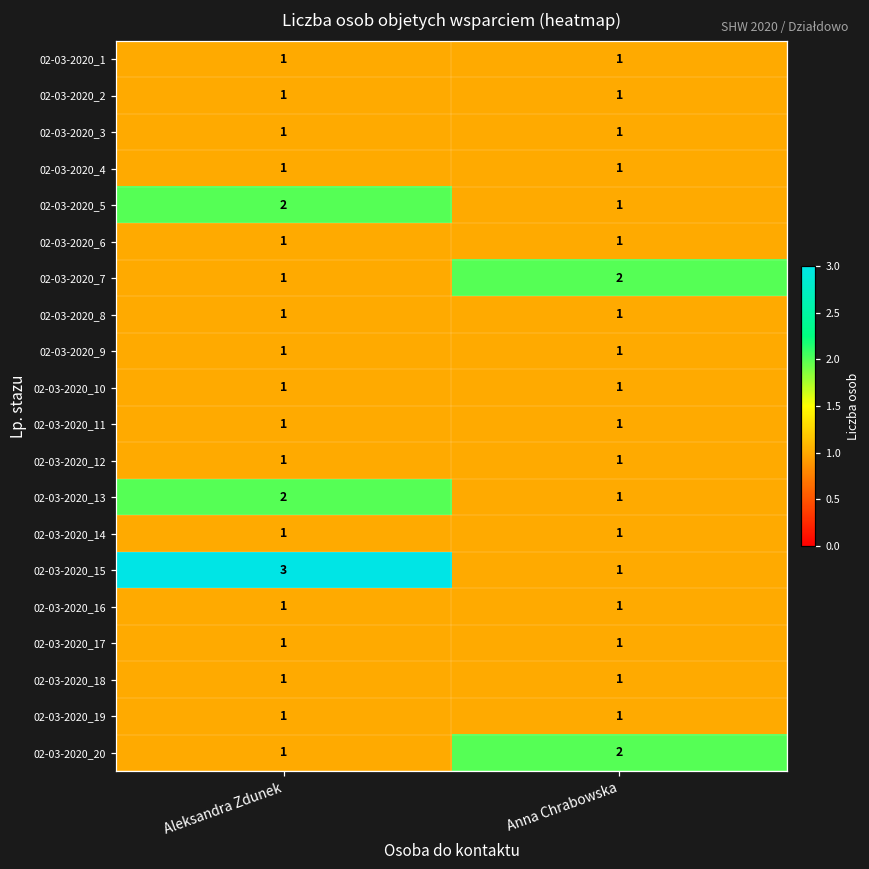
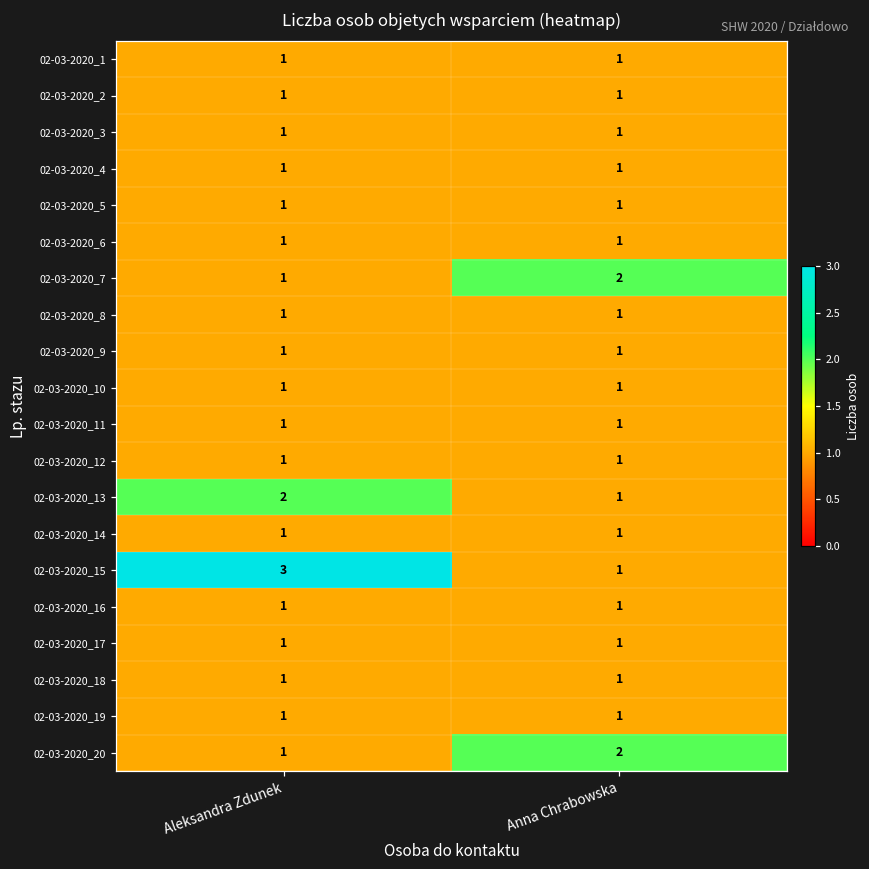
  {
    "02-03-2020_1": {
      "Aleksandra Zdunek": 1,
      "Anna Chrabowska": 1
    },
    "02-03-2020_2": {
      "Aleksandra Zdunek": 1,
      "Anna Chrabowska": 1
    },
    "02-03-2020_3": {
      "Aleksandra Zdunek": 1,
      "Anna Chrabowska": 1
    },
    "02-03-2020_4": {
      "Aleksandra Zdunek": 1,
      "Anna Chrabowska": 1
    },
    "02-03-2020_5": {
-     "Aleksandra Zdunek": 2,
+     "Aleksandra Zdunek": 1,
      "Anna Chrabowska": 1
    },
    "02-03-2020_6": {
      "Aleksandra Zdunek": 1,
      "Anna Chrabowska": 1
    },
    "02-03-2020_7": {
      "Aleksandra Zdunek": 1,
      "Anna Chrabowska": 2
    },
    "02-03-2020_8": {
      "Aleksandra Zdunek": 1,
      "Anna Chrabowska": 1
    },
    "02-03-2020_9": {
      "Aleksandra Zdunek": 1,
      "Anna Chrabowska": 1
    },
    "02-03-2020_10": {
      "Aleksandra Zdunek": 1,
      "Anna Chrabowska": 1
    },
    "02-03-2020_11": {
      "Aleksandra Zdunek": 1,
      "Anna Chrabowska": 1
    },
    "02-03-2020_12": {
      "Aleksandra Zdunek": 1,
      "Anna Chrabowska": 1
    },
    "02-03-2020_13": {
      "Aleksandra Zdunek": 2,
      "Anna Chrabowska": 1
    },
    "02-03-2020_14": {
      "Aleksandra Zdunek": 1,
      "Anna Chrabowska": 1
    },
    "02-03-2020_15": {
      "Aleksandra Zdunek": 3,
      "Anna Chrabowska": 1
    },
    "02-03-2020_16": {
      "Aleksandra Zdunek": 1,
      "Anna Chrabowska": 1
    },
    "02-03-2020_17": {
      "Aleksandra Zdunek": 1,
      "Anna Chrabowska": 1
    },
    "02-03-2020_18": {
      "Aleksandra Zdunek": 1,
      "Anna Chrabowska": 1
    },
    "02-03-2020_19": {
      "Aleksandra Zdunek": 1,
      "Anna Chrabowska": 1
    },
    "02-03-2020_20": {
      "Aleksandra Zdunek": 1,
      "Anna Chrabowska": 2
    }
  }
